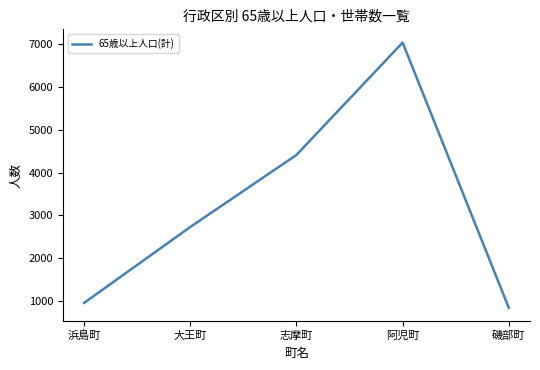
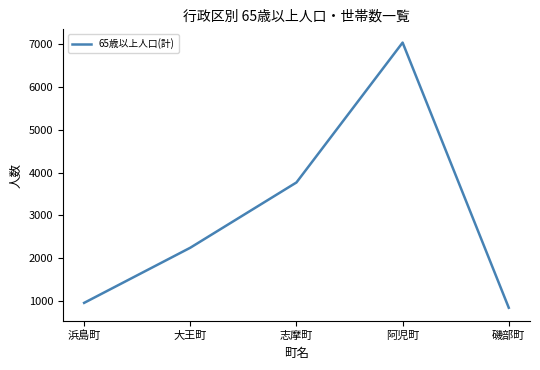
  {
    "浜島町": 1000,
-   "大王町": 2700,
-   "志摩町": 4400,
+   "大王町": 2200,
+   "志摩町": 3800,
    "阿児町": 7000,
    "磯部町": 800
  }
